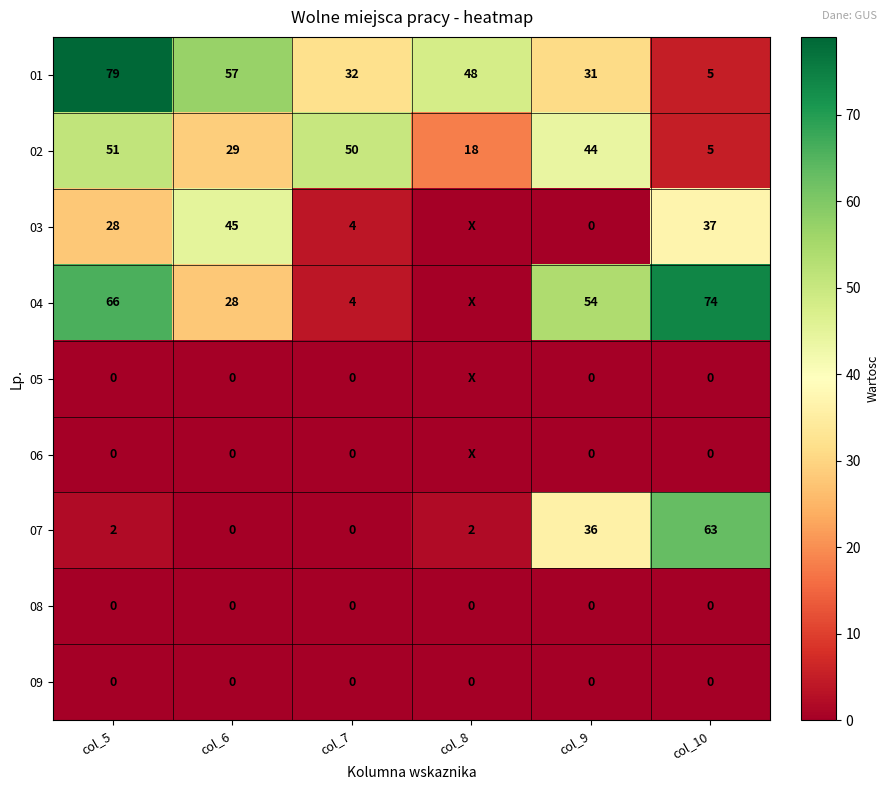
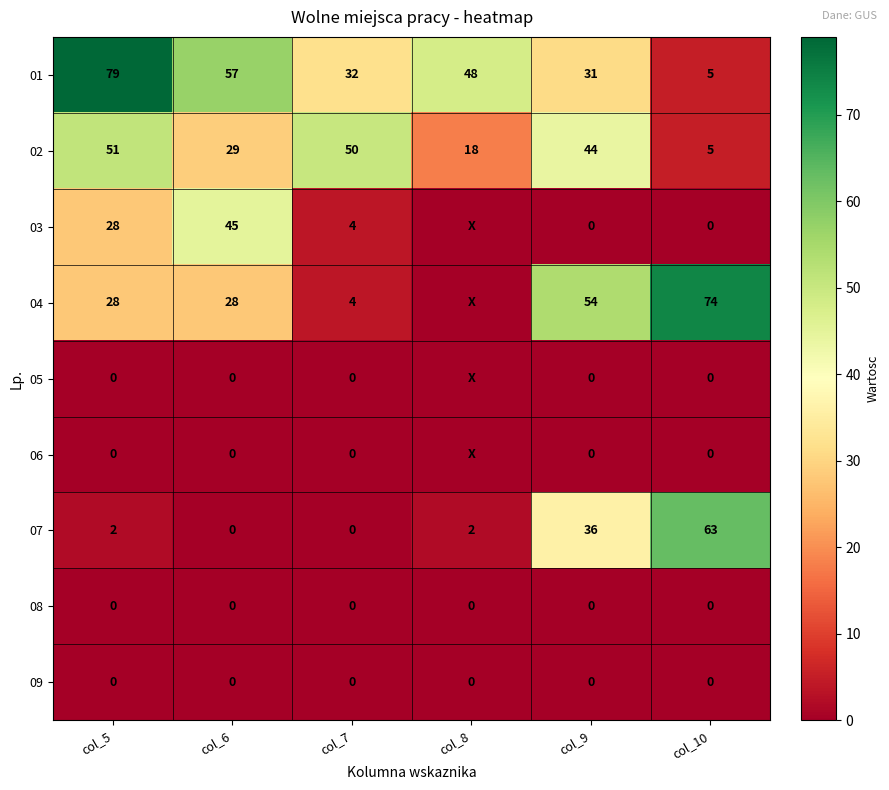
  {
    "01": {
      "col_5": 79,
      "col_6": 57,
      "col_7": 32,
      "col_8": 48,
      "col_9": 31,
      "col_10": 5
    },
    "02": {
      "col_5": 51,
      "col_6": 29,
      "col_7": 50,
      "col_8": 18,
      "col_9": 44,
      "col_10": 5
    },
    "03": {
      "col_5": 28,
      "col_6": 45,
      "col_7": 4,
      "col_9": 0,
-     "col_10": 37
+     "col_10": 0
    },
    "04": {
-     "col_5": 66,
+     "col_5": 28,
      "col_6": 28,
      "col_7": 4,
      "col_9": 54,
      "col_10": 74
    },
    "05": {
      "col_5": 0,
      "col_6": 0,
      "col_7": 0,
      "col_9": 0,
      "col_10": 0
    },
    "06": {
      "col_5": 0,
      "col_6": 0,
      "col_7": 0,
      "col_9": 0,
      "col_10": 0
    },
    "07": {
      "col_5": 2,
      "col_6": 0,
      "col_7": 0,
      "col_8": 2,
      "col_9": 36,
      "col_10": 63
    },
    "08": {
      "col_5": 0,
      "col_6": 0,
      "col_7": 0,
      "col_8": 0,
      "col_9": 0,
      "col_10": 0
    },
    "09": {
      "col_5": 0,
      "col_6": 0,
      "col_7": 0,
      "col_8": 0,
      "col_9": 0,
      "col_10": 0
    }
  }
